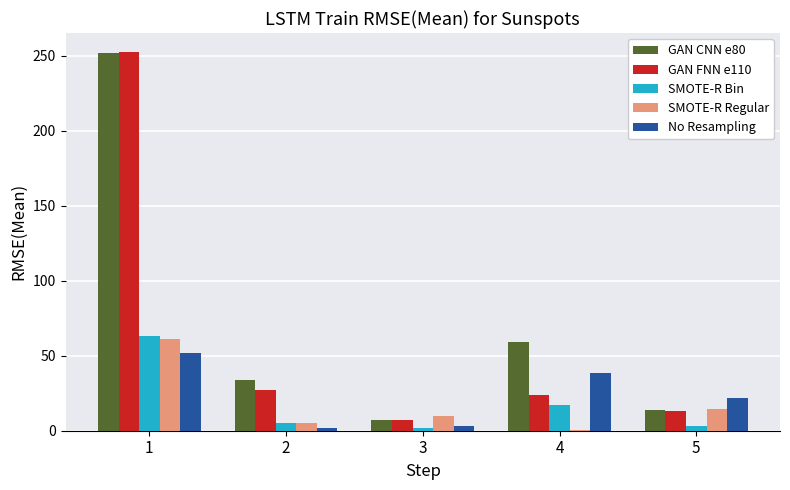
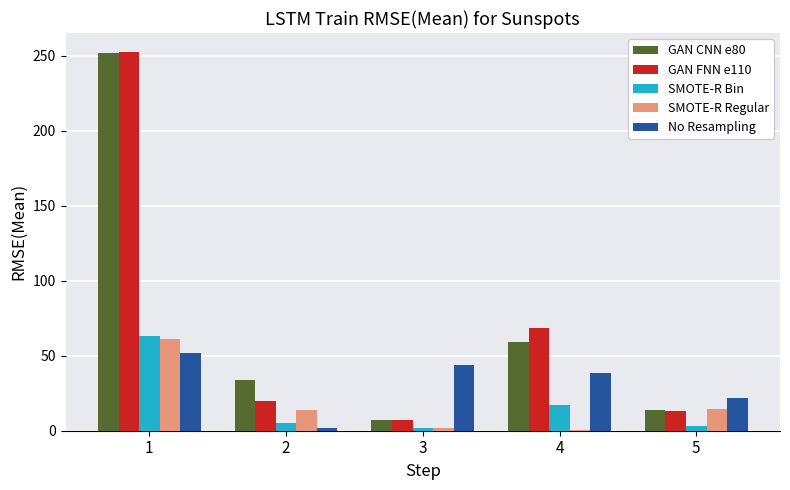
  {
    "GAN CNN e80": {
      "1": 252,
      "2": 34,
      "3": 7,
      "4": 59,
      "5": 14
    },
    "GAN FNN e110": {
      "1": 253,
-     "2": 27,
+     "2": 20,
      "3": 7,
-     "4": 24,
+     "4": 68,
      "5": 13
    },
    "SMOTE-R Bin": {
      "1": 63,
      "2": 5,
      "3": 2,
      "4": 17,
      "5": 3
    },
    "SMOTE-R Regular": {
      "1": 61,
-     "2": 5,
-     "3": 10,
+     "2": 14,
+     "3": 2,
      "5": 15
    },
    "No Resampling": {
      "1": 52,
      "2": 2,
-     "3": 3,
+     "3": 44,
      "4": 38,
      "5": 22
    }
  }
